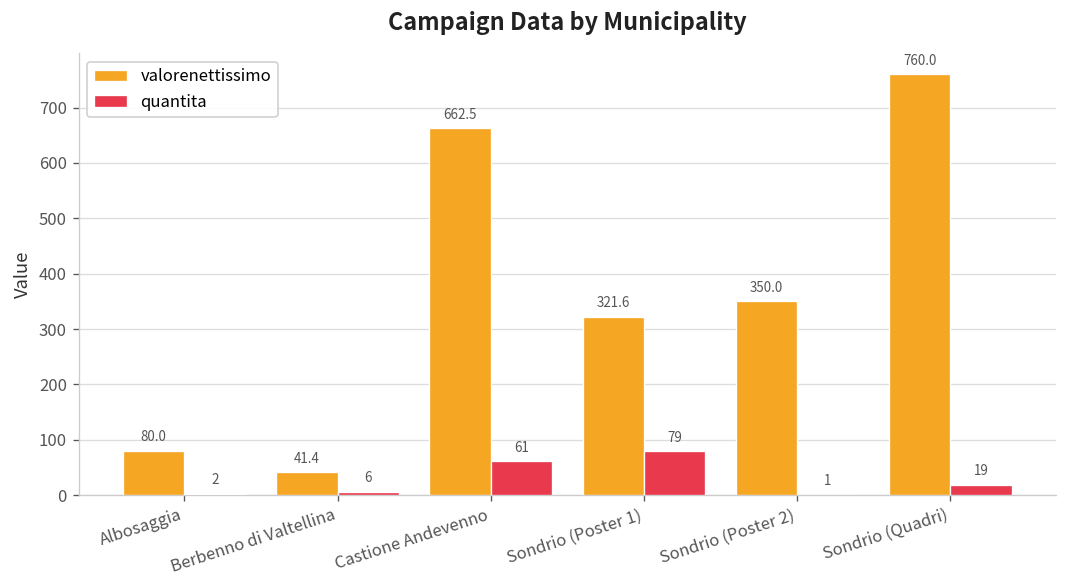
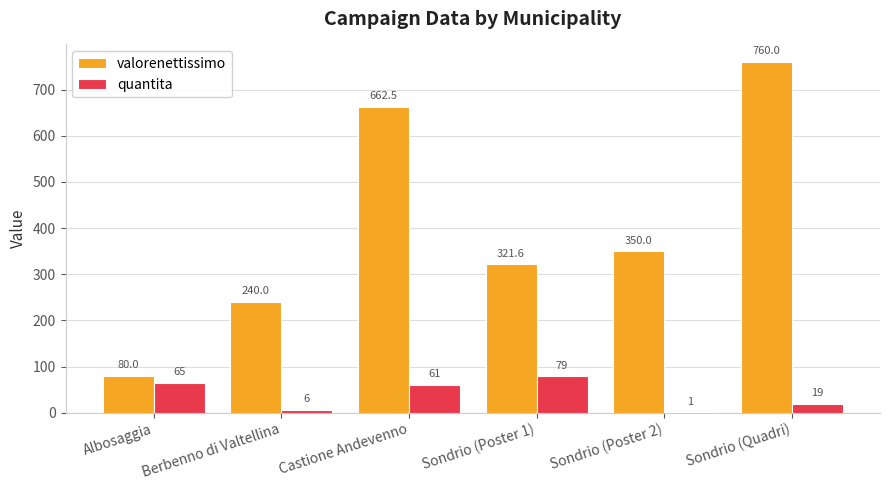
  {
    "valorenettissimo": {
      "Albosaggia": 80.0,
-     "Berbenno di Valtellina": 41.4,
+     "Berbenno di Valtellina": 240.0,
      "Castione Andevenno": 662.5,
      "Sondrio (Poster 1)": 321.6,
      "Sondrio (Poster 2)": 350.0,
      "Sondrio (Quadri)": 760.0
    },
    "quantita": {
-     "Albosaggia": 2,
+     "Albosaggia": 65,
      "Berbenno di Valtellina": 6,
      "Castione Andevenno": 61,
      "Sondrio (Poster 1)": 79,
      "Sondrio (Poster 2)": 1,
      "Sondrio (Quadri)": 19
    }
  }
